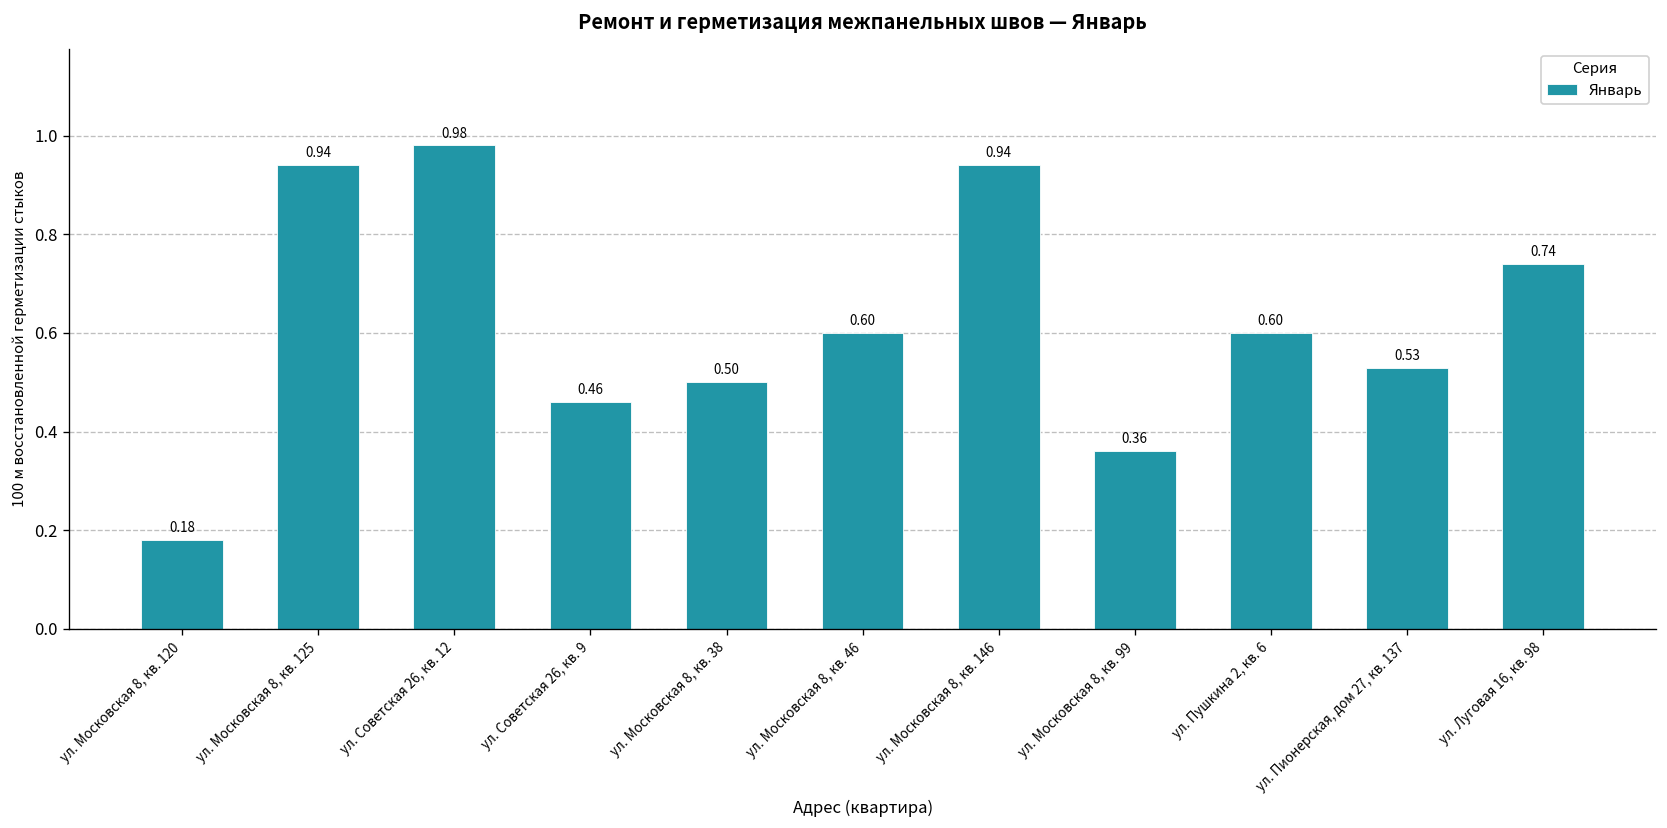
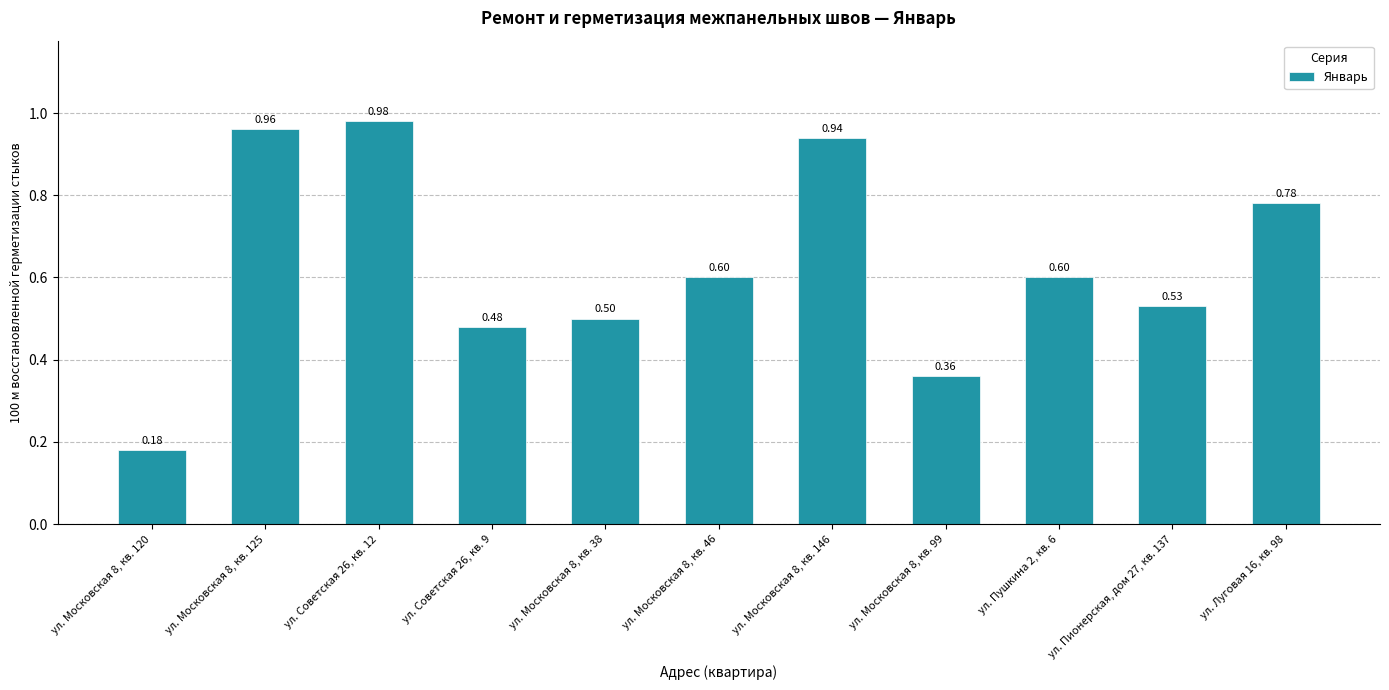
  {
    "ул. Московская 8, кв. 120": 0.18,
-   "ул. Московская 8, кв. 125": 0.94,
+   "ул. Московская 8, кв. 125": 0.96,
    "ул. Советская 26, кв. 12": 0.98,
-   "ул. Советская 26, кв. 9": 0.46,
+   "ул. Советская 26, кв. 9": 0.48,
    "ул. Московская 8, кв. 38": 0.50,
    "ул. Московская 8, кв. 46": 0.60,
    "ул. Московская 8, кв. 146": 0.94,
    "ул. Московская 8, кв. 99": 0.36,
    "ул. Пушкина 2, кв. 6": 0.60,
    "ул. Пионерская, дом 27, кв. 137": 0.53,
-   "ул. Луговая 16, кв. 98": 0.74
+   "ул. Луговая 16, кв. 98": 0.78
  }
